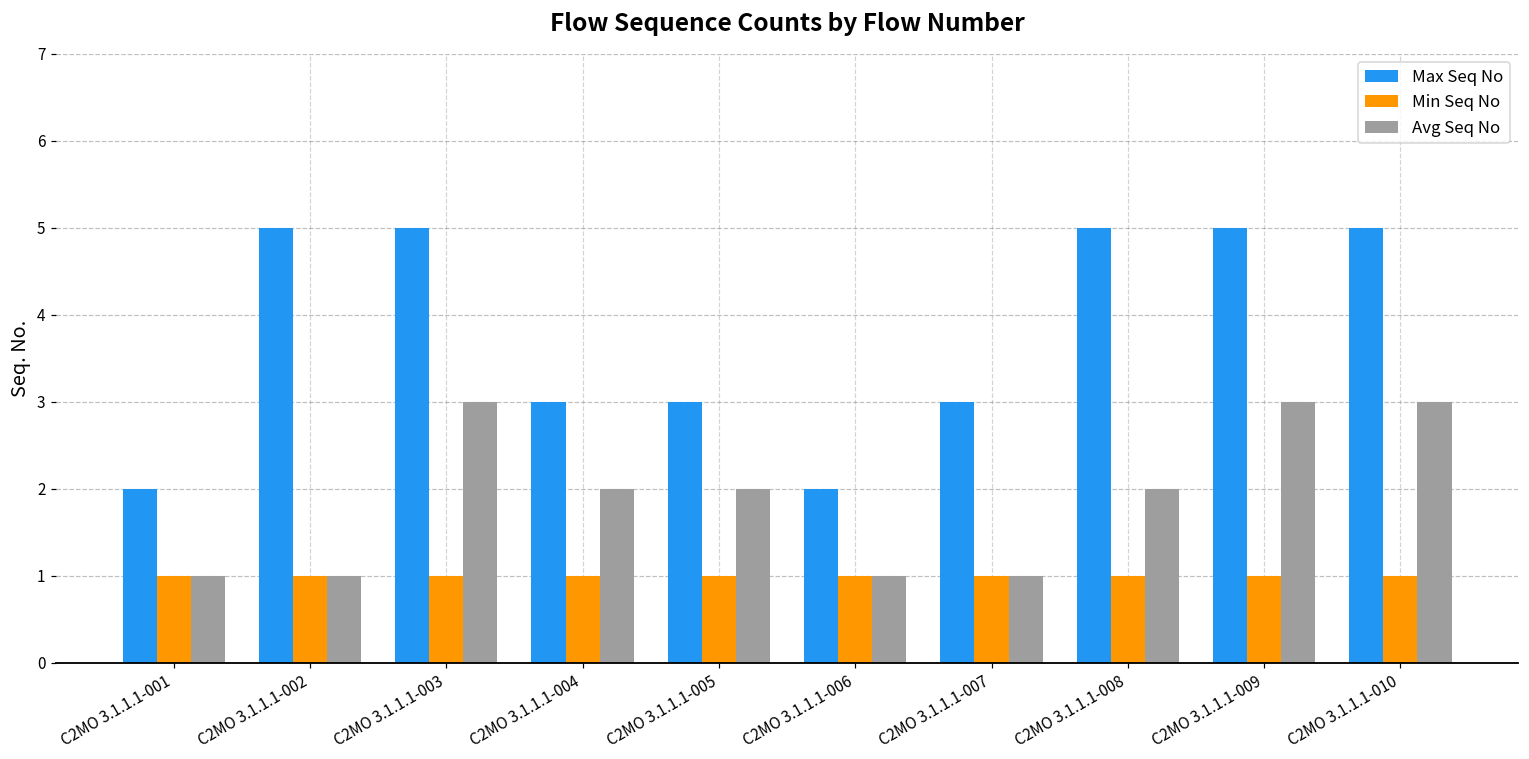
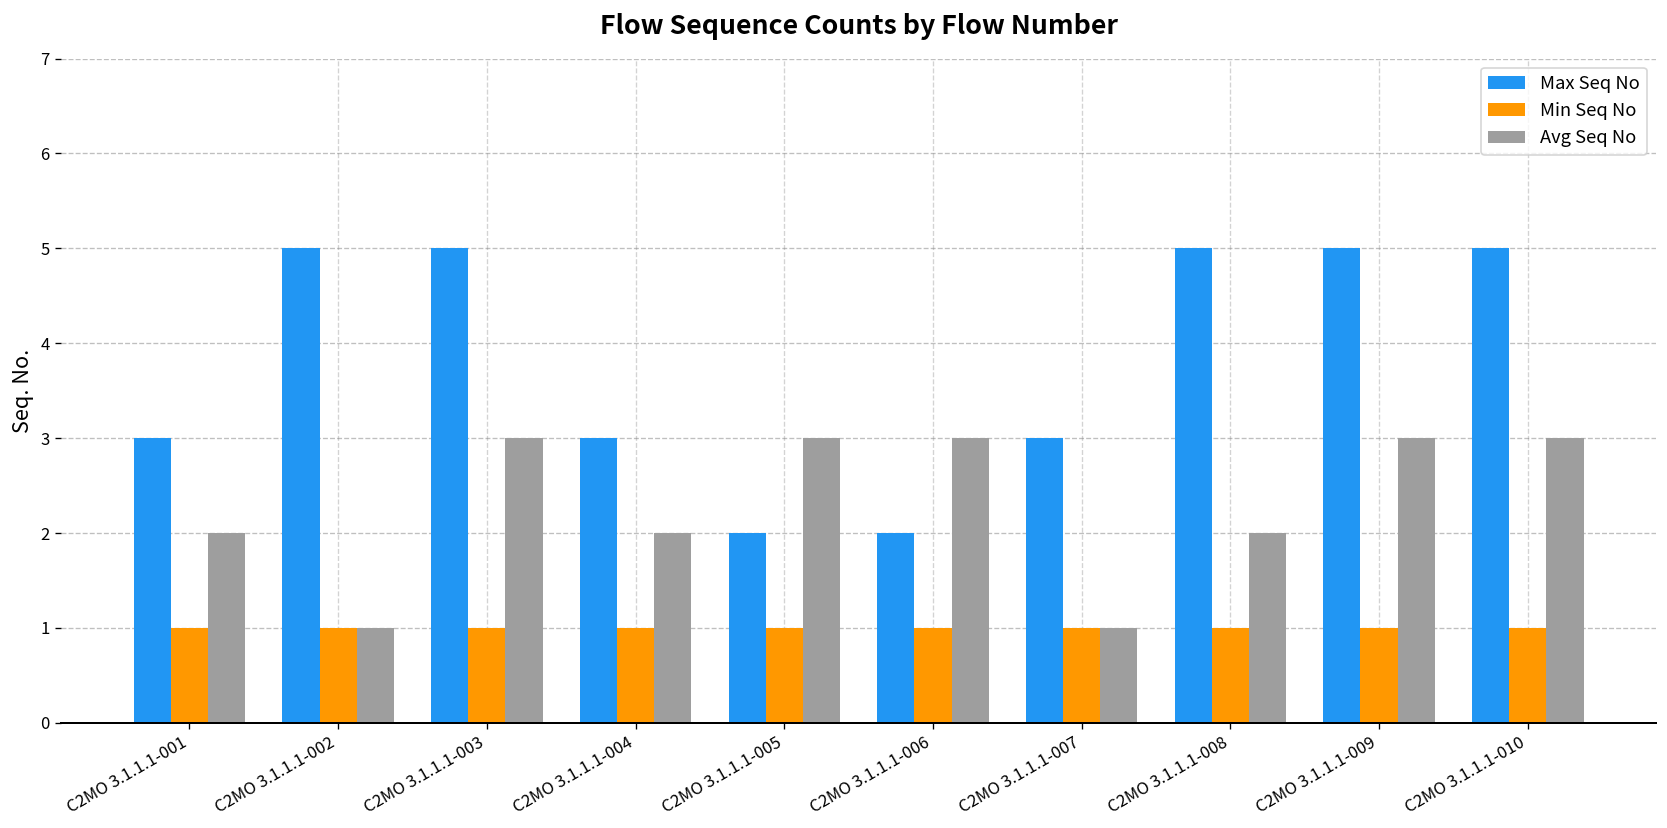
  {
    "Max Seq No": {
-     "C2MO 3.1.1.1-001": 2,
+     "C2MO 3.1.1.1-001": 3,
      "C2MO 3.1.1.1-002": 5,
      "C2MO 3.1.1.1-003": 5,
      "C2MO 3.1.1.1-004": 3,
-     "C2MO 3.1.1.1-005": 3,
+     "C2MO 3.1.1.1-005": 2,
      "C2MO 3.1.1.1-006": 2,
      "C2MO 3.1.1.1-007": 3,
      "C2MO 3.1.1.1-008": 5,
      "C2MO 3.1.1.1-009": 5,
      "C2MO 3.1.1.1-010": 5
    },
    "Min Seq No": {
      "C2MO 3.1.1.1-001": 1,
      "C2MO 3.1.1.1-002": 1,
      "C2MO 3.1.1.1-003": 1,
      "C2MO 3.1.1.1-004": 1,
      "C2MO 3.1.1.1-005": 1,
      "C2MO 3.1.1.1-006": 1,
      "C2MO 3.1.1.1-007": 1,
      "C2MO 3.1.1.1-008": 1,
      "C2MO 3.1.1.1-009": 1,
      "C2MO 3.1.1.1-010": 1
    },
    "Avg Seq No": {
-     "C2MO 3.1.1.1-001": 1,
+     "C2MO 3.1.1.1-001": 2,
      "C2MO 3.1.1.1-002": 1,
      "C2MO 3.1.1.1-003": 3,
      "C2MO 3.1.1.1-004": 2,
-     "C2MO 3.1.1.1-005": 2,
-     "C2MO 3.1.1.1-006": 1,
+     "C2MO 3.1.1.1-005": 3,
+     "C2MO 3.1.1.1-006": 3,
      "C2MO 3.1.1.1-007": 1,
      "C2MO 3.1.1.1-008": 2,
      "C2MO 3.1.1.1-009": 3,
      "C2MO 3.1.1.1-010": 3
    }
  }
